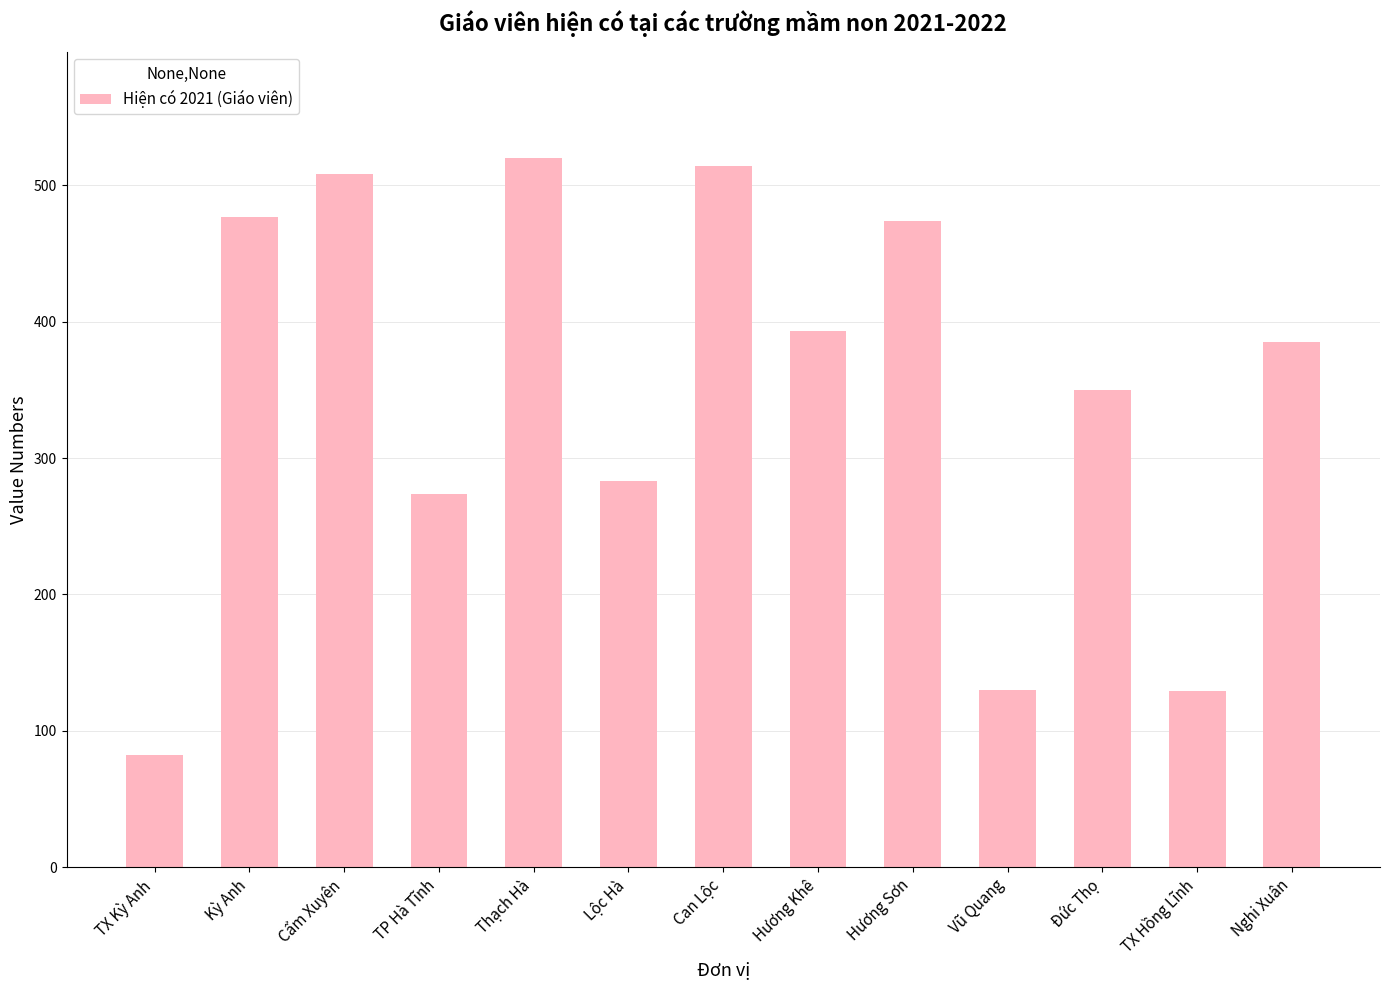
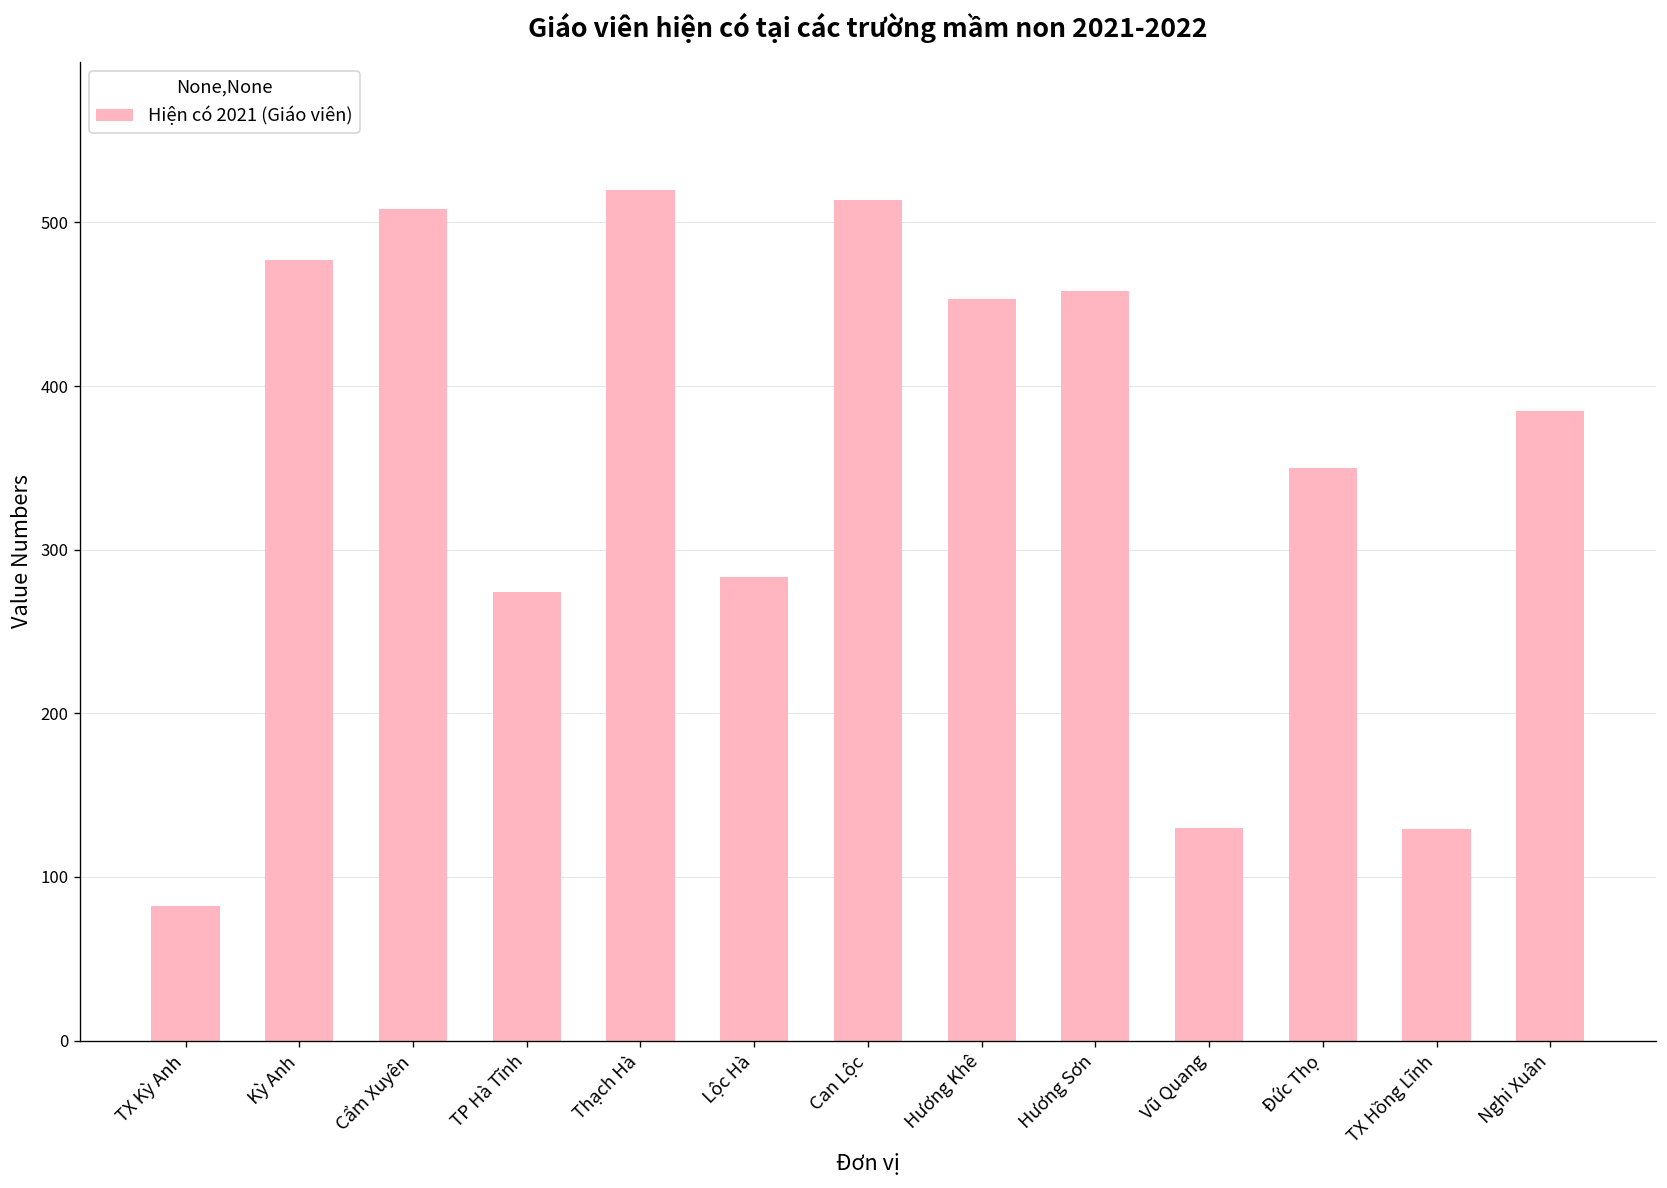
  {
    "TX Kỳ Anh": 82,
    "Kỳ Anh": 477,
    "Cẩm Xuyên": 508,
    "TP Hà Tĩnh": 274,
    "Thạch Hà": 520,
    "Lộc Hà": 283,
    "Can Lộc": 514,
-   "Hương Khê": 393,
-   "Hương Sơn": 474,
+   "Hương Khê": 453,
+   "Hương Sơn": 458,
    "Vũ Quang": 130,
    "Đức Thọ": 350,
    "TX Hồng Lĩnh": 129,
    "Nghi Xuân": 385
  }
